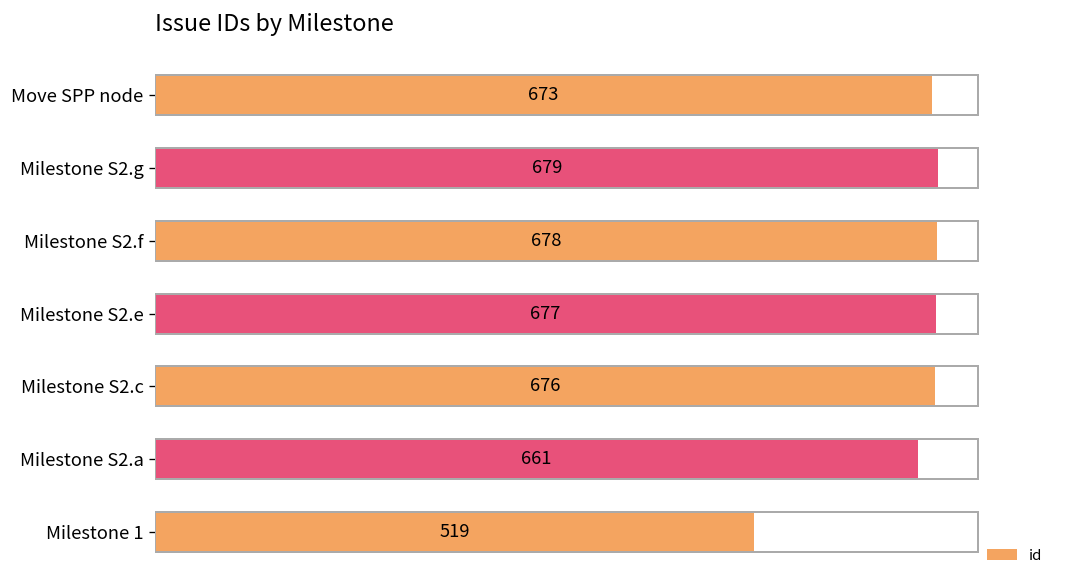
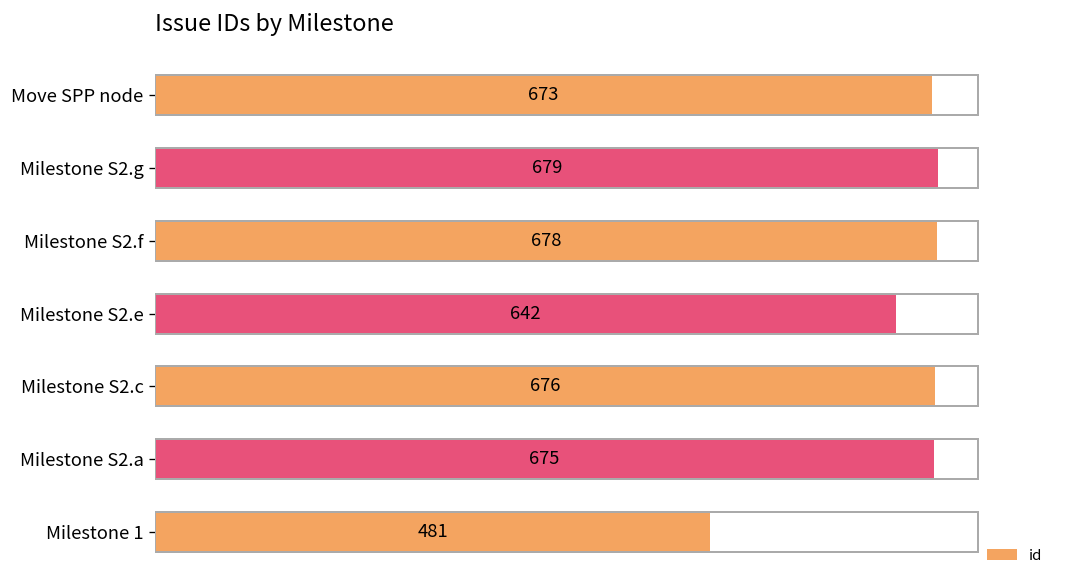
  {
    "Move SPP node": 673,
    "Milestone S2.g": 679,
    "Milestone S2.f": 678,
-   "Milestone S2.e": 677,
+   "Milestone S2.e": 642,
    "Milestone S2.c": 676,
-   "Milestone S2.a": 661,
-   "Milestone 1": 519
+   "Milestone S2.a": 675,
+   "Milestone 1": 481
  }
